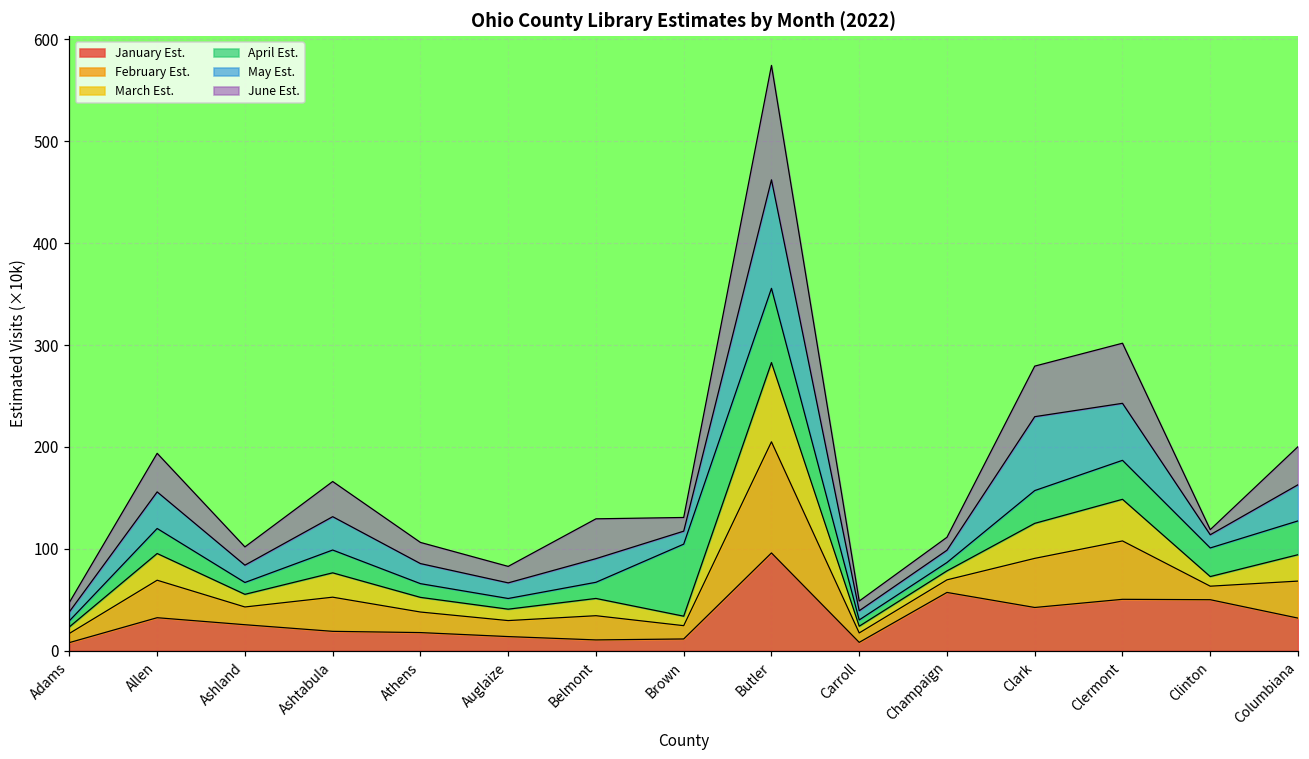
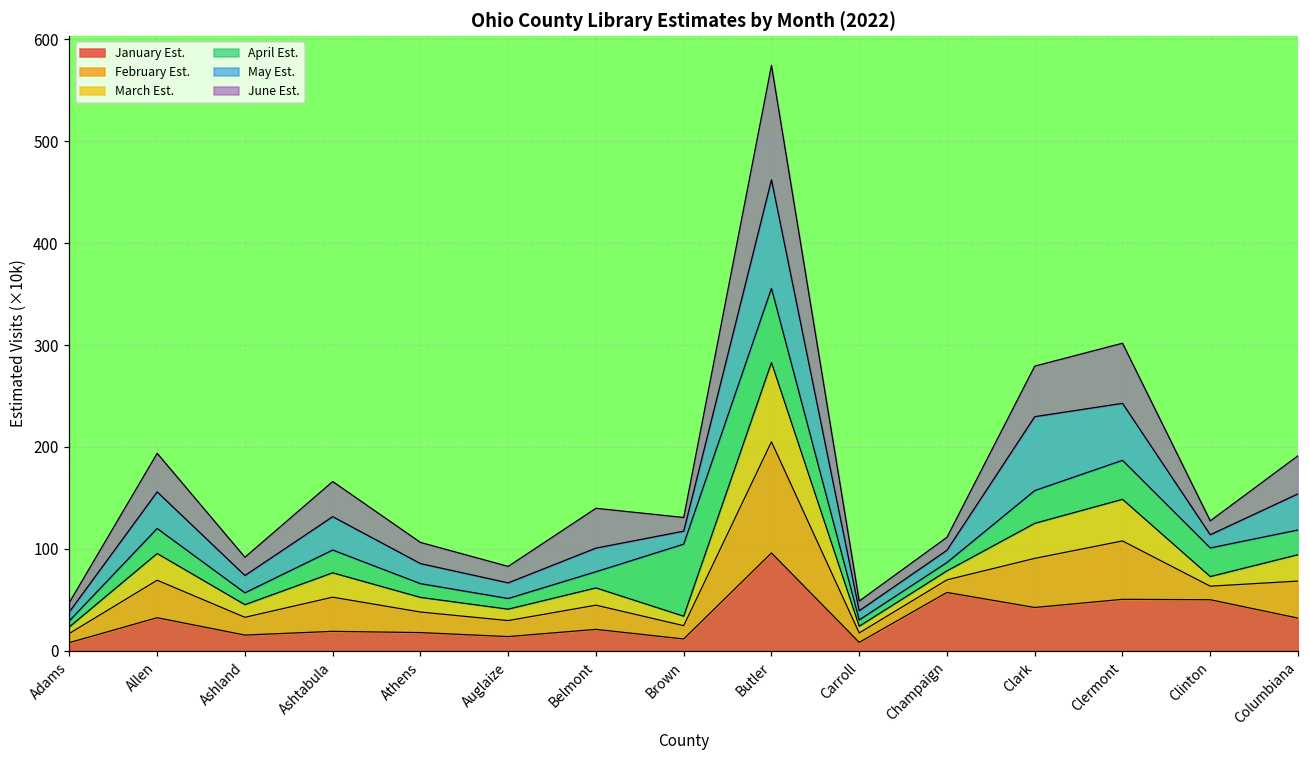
  {
    "January Est.": {
      "Adams": 10,
      "Allen": 30,
-     "Ashland": 30,
+     "Ashland": 20,
      "Ashtabula": 20,
      "Athens": 20,
      "Auglaize": 10,
-     "Belmont": 10,
+     "Belmont": 20,
      "Brown": 10,
      "Butler": 100,
      "Carroll": 10,
      "Champaign": 60,
      "Clark": 40,
      "Clermont": 50,
      "Clinton": 50,
      "Columbiana": 30
    },
    "April Est.": {
      "Adams": 10,
      "Allen": 20,
      "Ashland": 10,
      "Ashtabula": 20,
      "Athens": 10,
      "Auglaize": 10,
      "Belmont": 20,
      "Brown": 70,
      "Butler": 70,
      "Carroll": 10,
      "Champaign": 10,
      "Clark": 30,
      "Clermont": 40,
      "Clinton": 30,
-     "Columbiana": 30
+     "Columbiana": 20
    },
    "May Est.": {
      "Adams": 10,
      "Allen": 40,
      "Ashland": 20,
      "Ashtabula": 30,
      "Athens": 20,
      "Auglaize": 20,
      "Belmont": 20,
      "Brown": 10,
      "Butler": 110,
      "Carroll": 10,
      "Champaign": 10,
      "Clark": 70,
      "Clermont": 60,
      "Clinton": 10,
      "Columbiana": 40
    },
    "June Est.": {
      "Adams": 10,
      "Allen": 40,
      "Ashland": 20,
      "Ashtabula": 30,
      "Athens": 20,
      "Auglaize": 20,
      "Belmont": 40,
      "Brown": 10,
      "Butler": 110,
      "Carroll": 10,
      "Champaign": 10,
      "Clark": 50,
      "Clermont": 60,
-     "Clinton": 5,
+     "Clinton": 14,
      "Columbiana": 40
    }
  }
